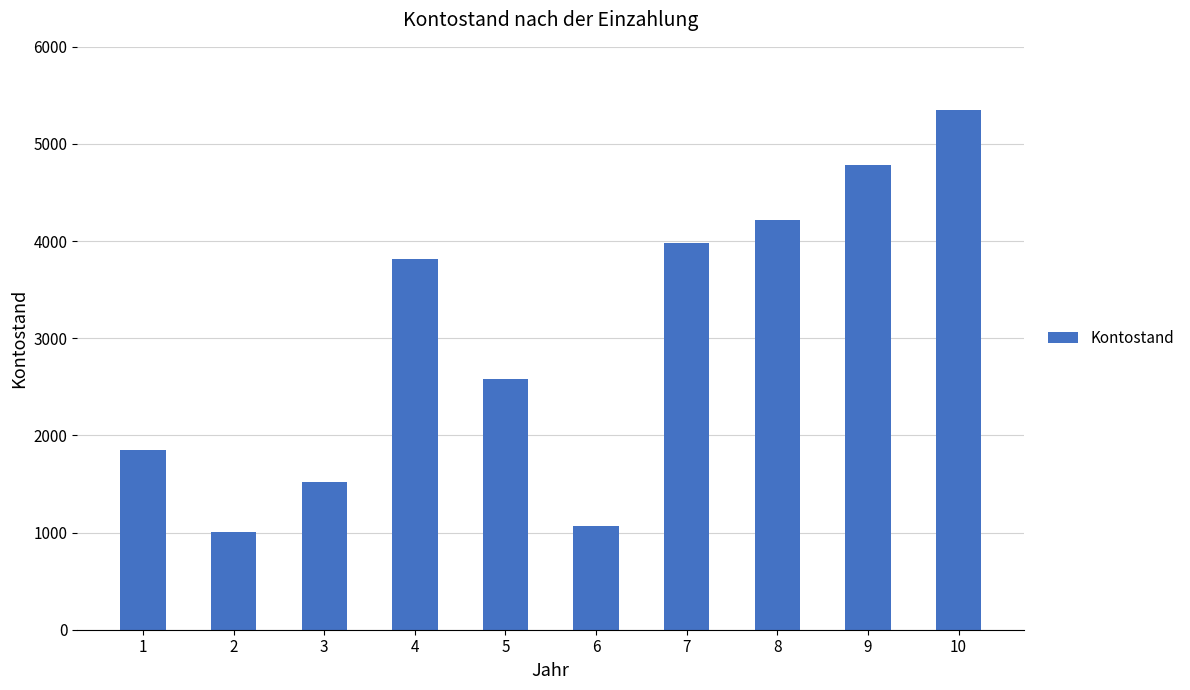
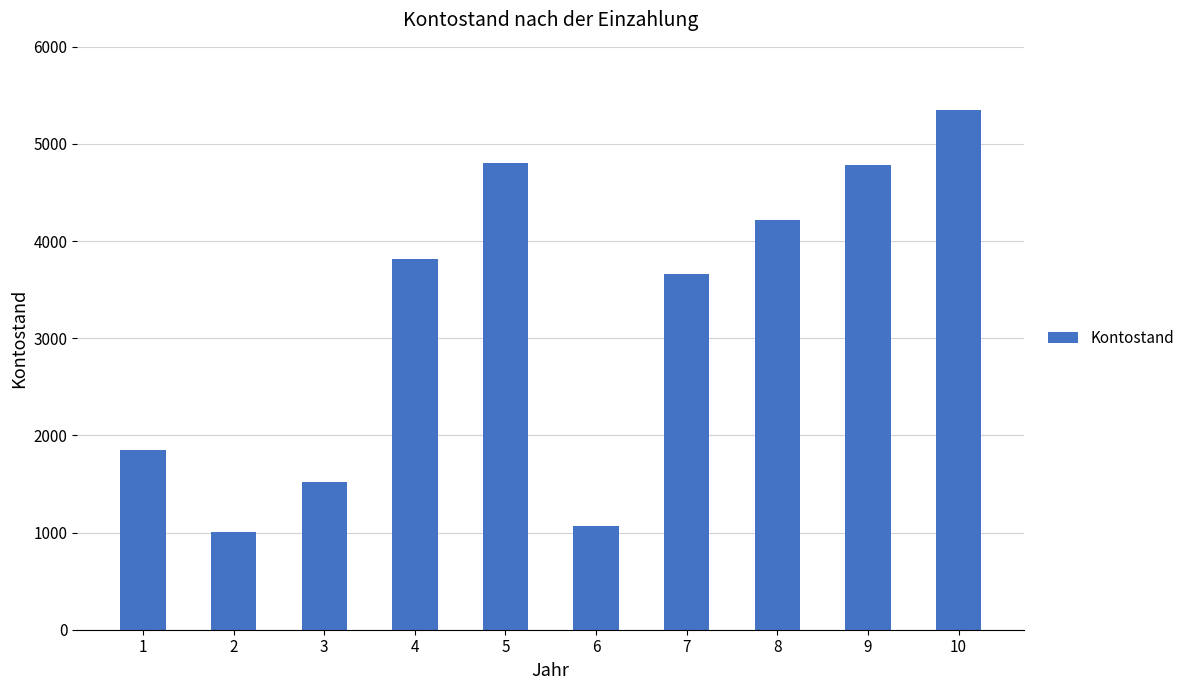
  {
    "1": 1900,
    "2": 1000,
    "3": 1500,
    "4": 3800,
-   "5": 2600,
+   "5": 4800,
    "6": 1100,
-   "7": 4000,
+   "7": 3700,
    "8": 4200,
    "9": 4800,
    "10": 5400
  }
